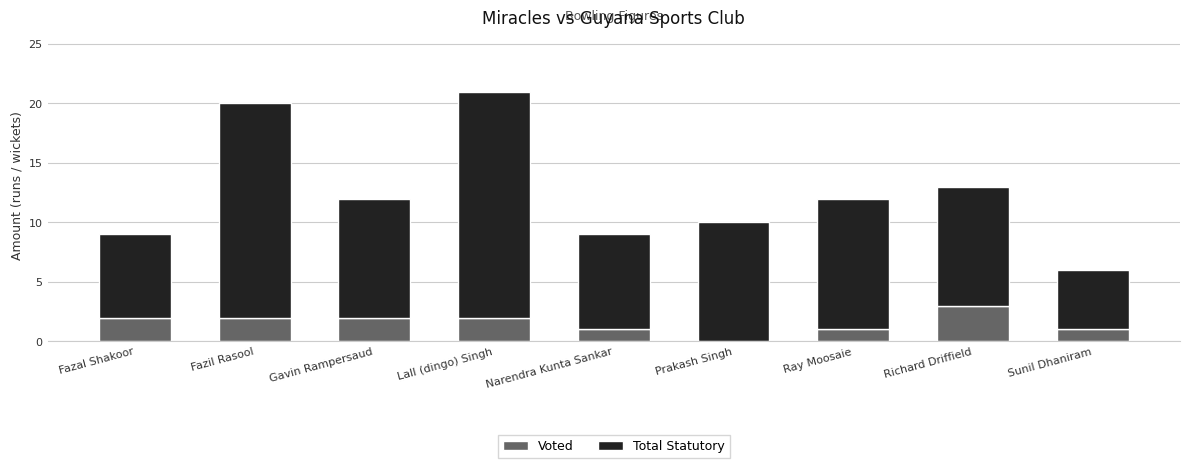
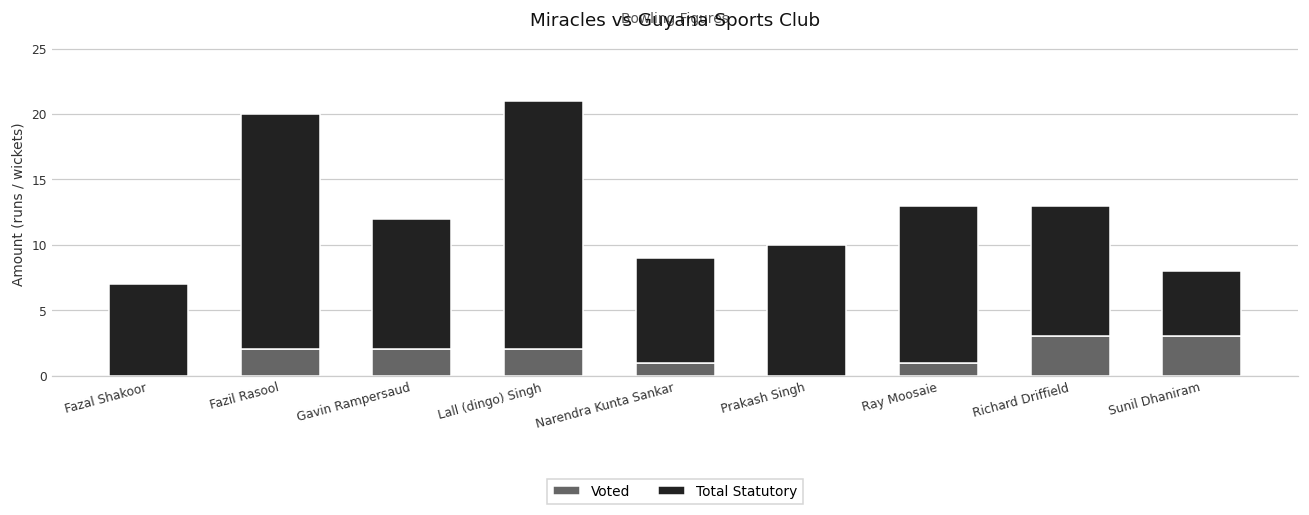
  {
    "Voted": {
-     "Fazal Shakoor": 2,
+     "Fazal Shakoor": 0,
      "Fazil Rasool": 2,
      "Gavin Rampersaud": 2,
      "Lall (dingo) Singh": 2,
      "Narendra Kunta Sankar": 1,
      "Prakash Singh": 0,
      "Ray Moosaie": 1,
      "Richard Driffield": 3,
-     "Sunil Dhaniram": 1
+     "Sunil Dhaniram": 3
    },
    "Total Statutory": {
      "Fazal Shakoor": 7,
      "Fazil Rasool": 18,
      "Gavin Rampersaud": 10,
      "Lall (dingo) Singh": 19,
      "Narendra Kunta Sankar": 8,
      "Prakash Singh": 10,
-     "Ray Moosaie": 11,
+     "Ray Moosaie": 12,
      "Richard Driffield": 10,
      "Sunil Dhaniram": 5
    }
  }
